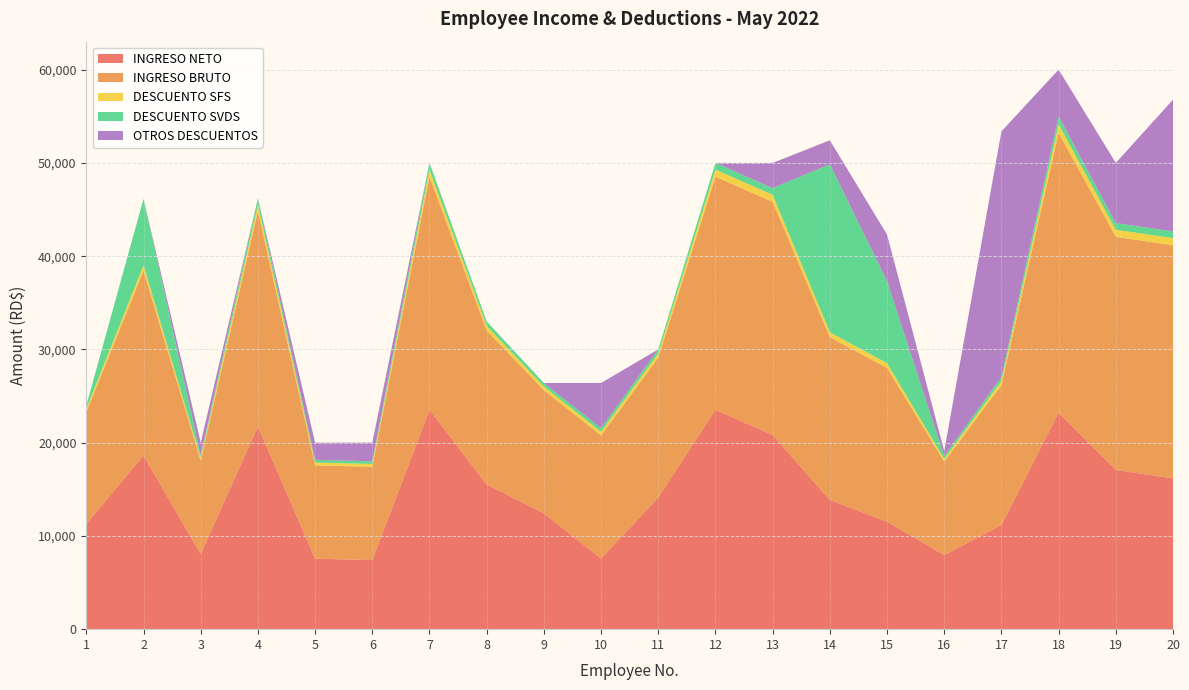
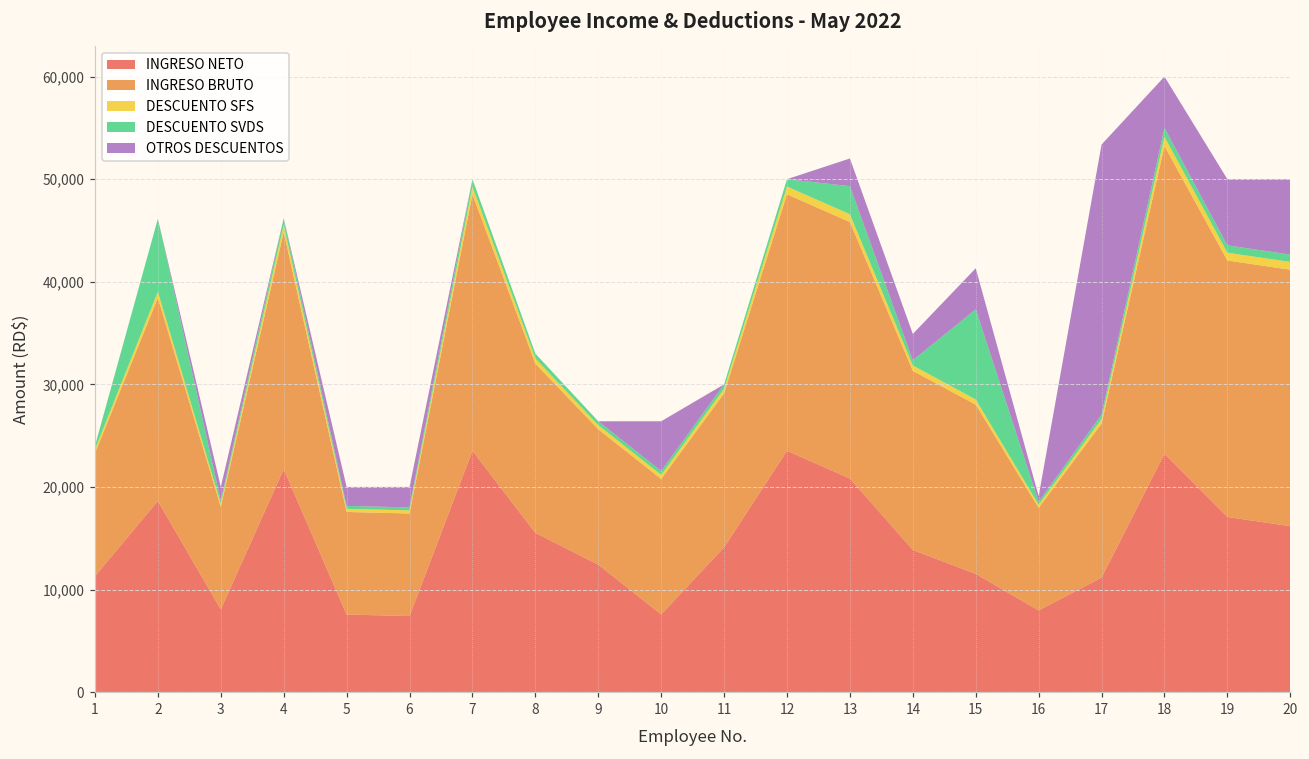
  {
    "DESCUENTO SFS": {
      "1": "0",
      "2": "1,000",
      "3": "0",
      "4": "1,000",
      "5": "0",
      "6": "0",
      "7": "1,000",
      "8": "1,000",
      "9": "0",
      "10": "0",
      "11": "0",
      "12": "1,000",
      "13": "1,000",
      "14": "1,000",
      "15": "1,000",
      "16": "0",
      "17": "0",
      "18": "1,000",
      "19": "1,000",
      "20": "1,000"
    },
    "DESCUENTO SVDS": {
      "3": "0",
      "5": "0",
      "6": "0",
      "10": "0",
-     "13": "1,000",
-     "14": "18,000",
+     "13": "3,000",
+     "14": "1,000",
      "15": "9,000",
      "16": "0",
      "17": "0",
      "18": "1,000",
      "19": "1,000",
      "20": "1,000"
    },
    "OTROS DESCUENTOS": {
      "3": "1,000",
      "5": "2,000",
      "6": "2,000",
      "10": "5,000",
      "13": "3,000",
      "14": "3,000",
-     "15": "5,000",
+     "15": "4,000",
      "16": "1,000",
      "17": "26,000",
      "18": "5,000",
      "19": "6,000",
-     "20": "14,000"
+     "20": "7,000"
    }
  }
